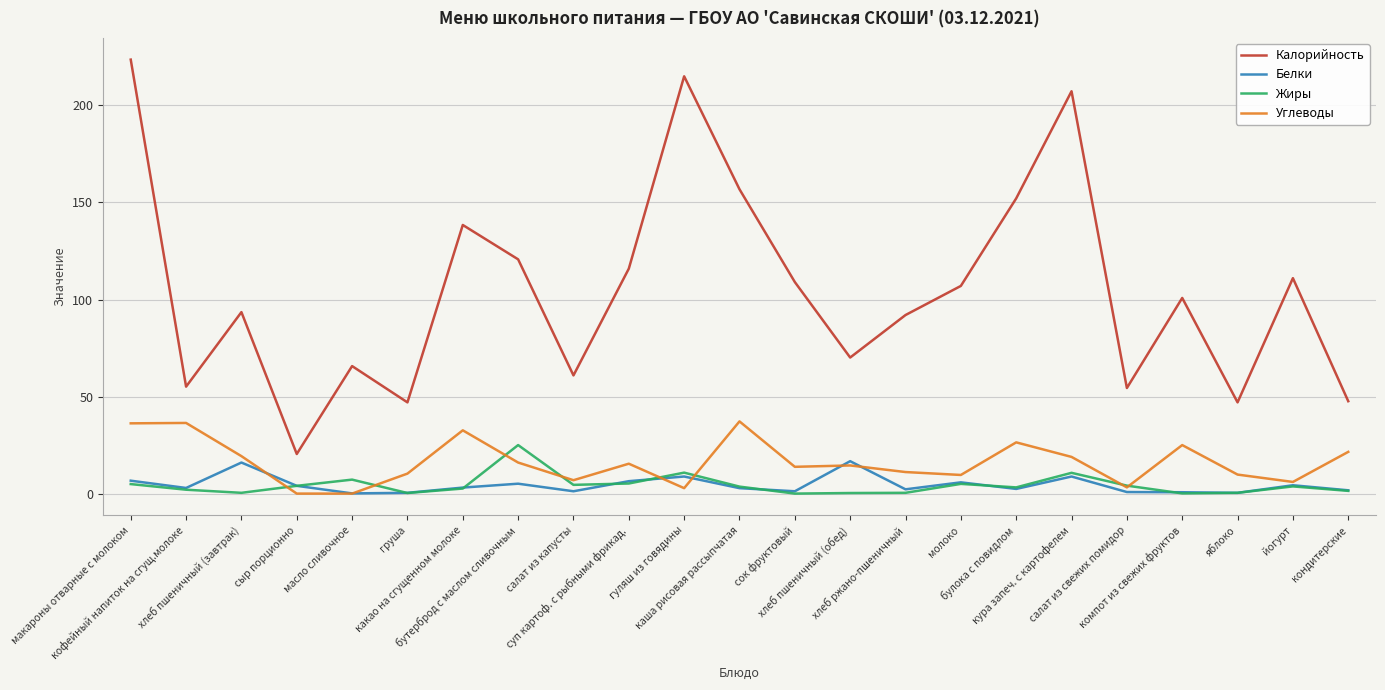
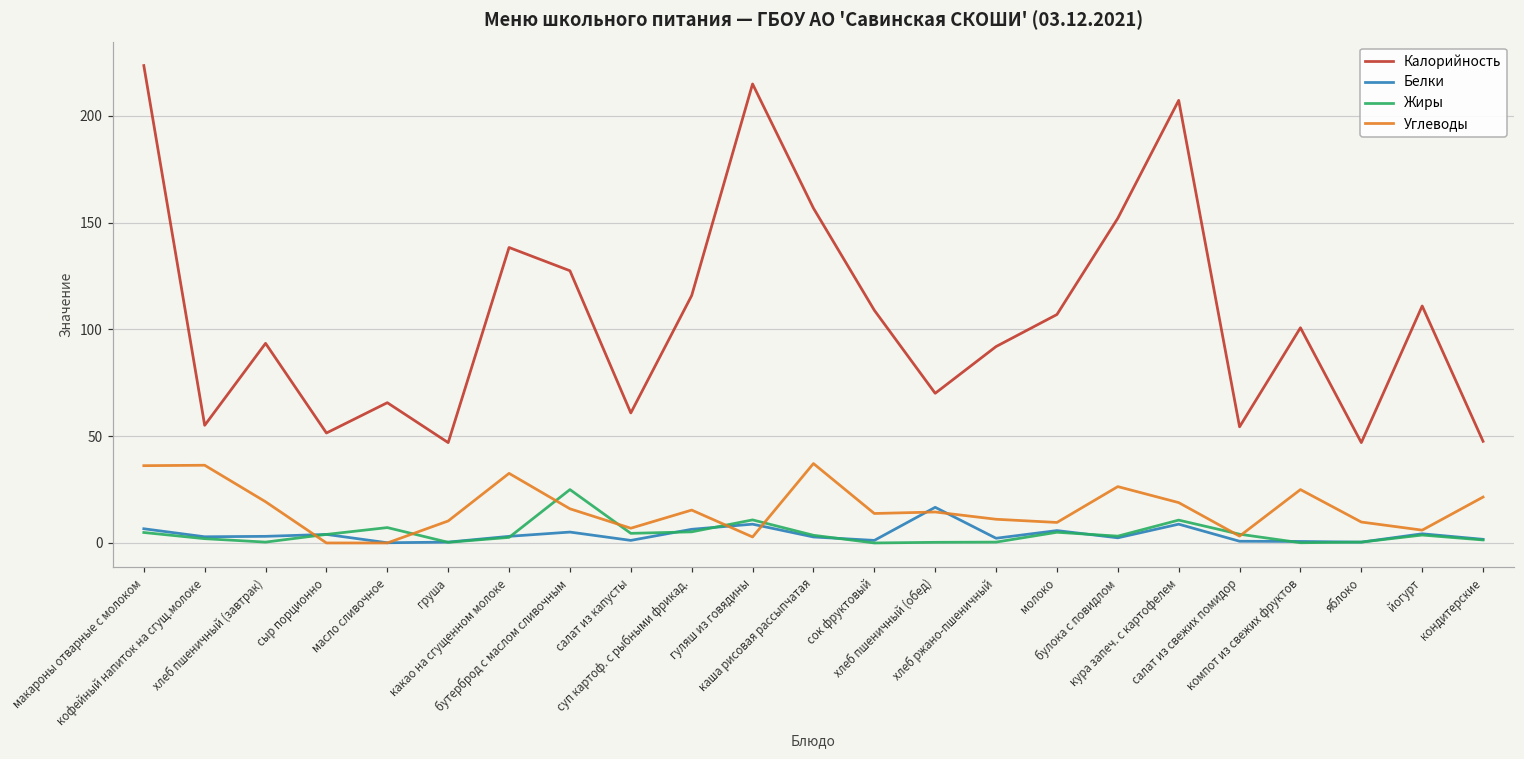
  {
    "Калорийность": {
      "макароны отварные с молоком": 224,
      "кофейный напиток на сгущ.молоке": 55,
      "хлеб пшеничный (завтрак)": 94,
-     "сыр порционно": 20,
+     "сыр порционно": 52,
      "масло сливочное": 66,
      "груша": 47,
      "какао на сгущенном молоке": 138,
-     "бутерброд с маслом сливочным": 121,
+     "бутерброд с маслом сливочным": 128,
      "салат из капусты": 61,
      "суп картоф. с рыбными фрикад.": 116,
      "гуляш из говядины": 215,
      "каша рисовая рассыпчатая": 157,
      "сок фруктовый": 109,
      "хлеб пшеничный (обед)": 70,
      "хлеб ржано-пшеничный": 92,
      "молоко": 107,
      "булока с повидлом": 152,
      "кура запеч. с картофелем": 207,
      "салат из свежих помидор": 54,
      "компот из свежих фруктов": 101,
      "яблоко": 47,
      "йогурт": 111,
      "кондитерские": 48
    },
    "Белки": {
      "макароны отварные с молоком": 7,
-     "хлеб пшеничный (завтрак)": 16,
+     "хлеб пшеничный (завтрак)": 3,
      "бутерброд с маслом сливочным": 5,
      "салат из капусты": 1,
      "гуляш из говядины": 9,
      "хлеб пшеничный (обед)": 17,
      "хлеб ржано-пшеничный": 2,
      "кура запеч. с картофелем": 9,
      "салат из свежих помидор": 1
    },
    "Жиры": {
      "макароны отварные с молоком": 5,
      "хлеб пшеничный (завтрак)": 0,
      "масло сливочное": 7,
      "бутерброд с маслом сливочным": 25,
      "салат из капусты": 5,
      "гуляш из говядины": 11,
      "хлеб пшеничный (обед)": 0,
      "хлеб ржано-пшеничный": 0,
      "кура запеч. с картофелем": 11
    },
    "Углеводы": {
      "макароны отварные с молоком": 36,
      "кофейный напиток на сгущ.молоке": 36,
      "хлеб пшеничный (завтрак)": 19,
      "сыр порционно": 0,
      "груша": 10,
      "какао на сгущенном молоке": 33,
      "бутерброд с маслом сливочным": 16,
      "салат из капусты": 7,
      "суп картоф. с рыбными фрикад.": 15,
      "гуляш из говядины": 3,
      "каша рисовая рассыпчатая": 37,
      "сок фруктовый": 14,
      "хлеб пшеничный (обед)": 15,
      "хлеб ржано-пшеничный": 11,
      "молоко": 10,
      "булока с повидлом": 26,
      "кура запеч. с картофелем": 19,
      "компот из свежих фруктов": 25,
      "яблоко": 10,
      "йогурт": 6,
      "кондитерские": 22
    }
  }
